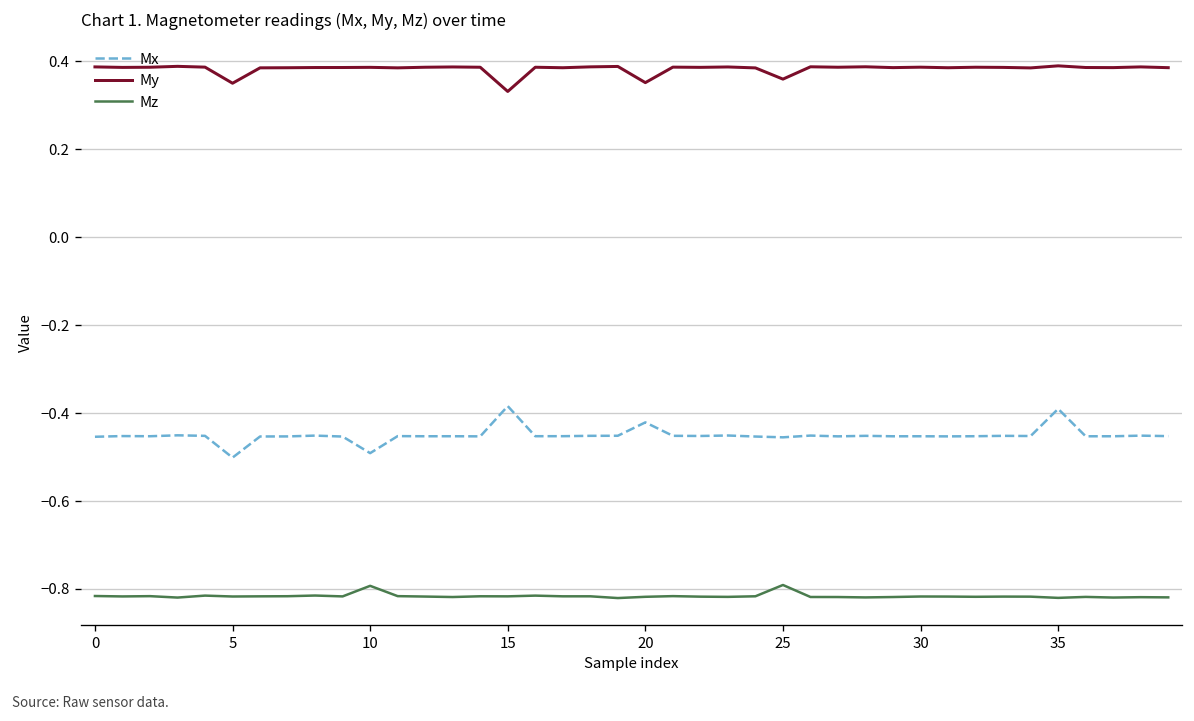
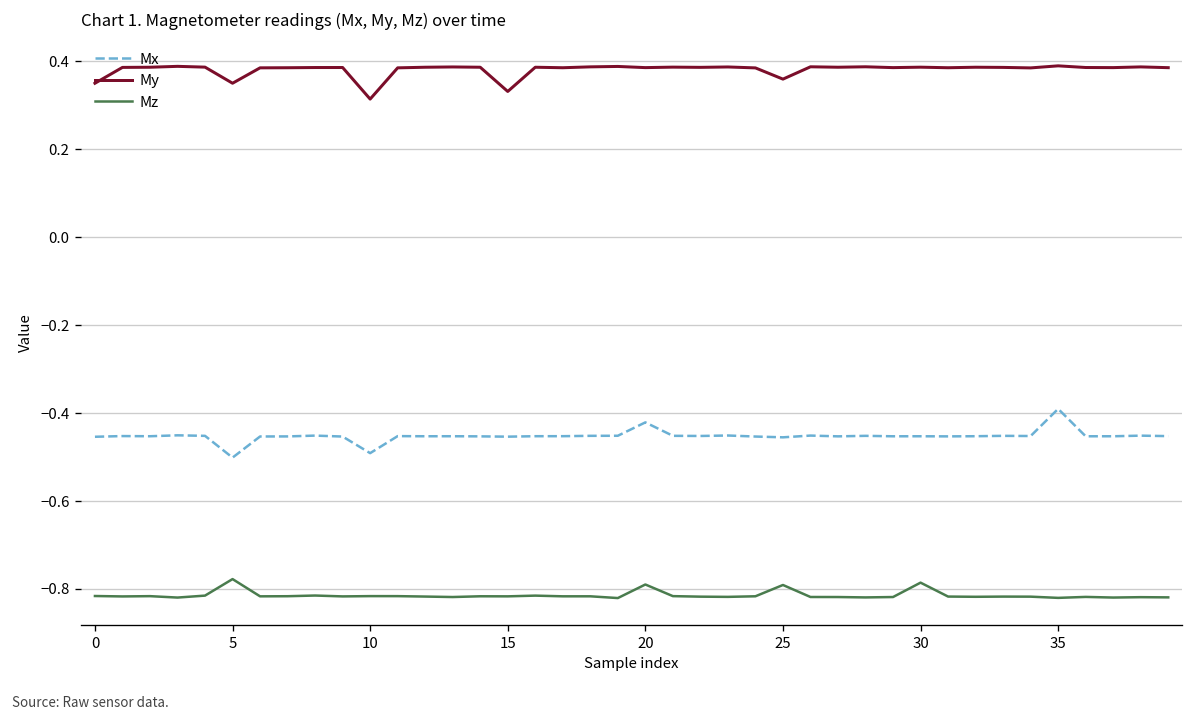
  {
    "Mx": {
      "0": -0.45,
      "5": -0.50,
      "10": -0.49,
-     "15": -0.38,
+     "15": -0.45,
      "20": -0.42,
      "25": -0.46,
      "30": -0.45,
      "35": -0.39
    },
    "My": {
-     "0": 0.39,
+     "0": 0.35,
      "5": 0.35,
-     "10": 0.39,
+     "10": 0.31,
      "15": 0.33,
-     "20": 0.35,
+     "20": 0.39,
      "25": 0.36,
      "30": 0.39,
      "35": 0.39
    },
    "Mz": {
      "0": -0.82,
-     "5": -0.82,
-     "10": -0.79,
+     "5": -0.78,
+     "10": -0.82,
      "15": -0.82,
-     "20": -0.82,
+     "20": -0.79,
      "25": -0.79,
-     "30": -0.82,
+     "30": -0.79,
      "35": -0.82
    }
  }
